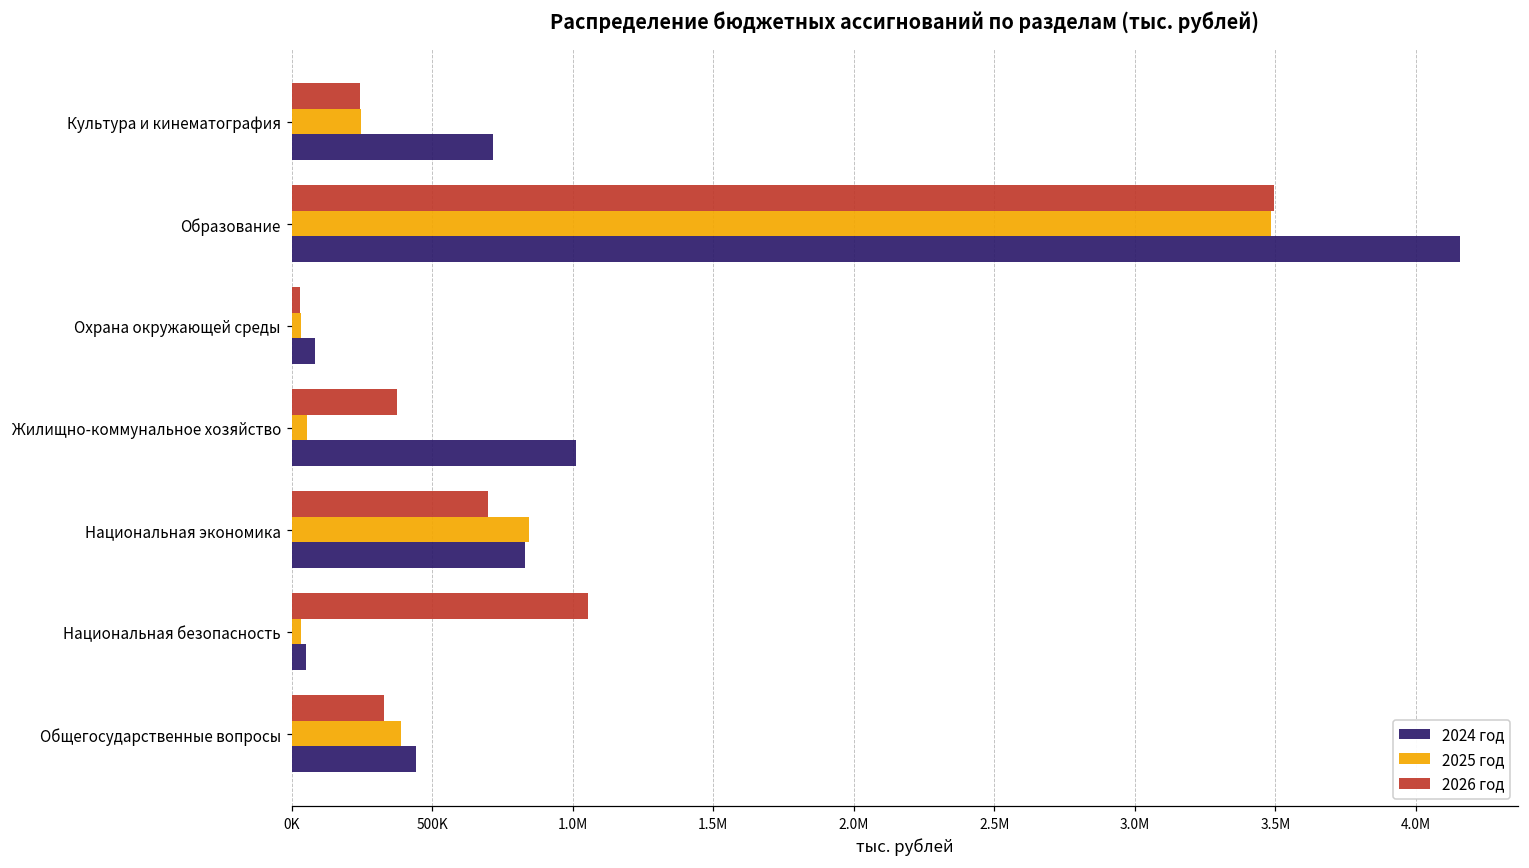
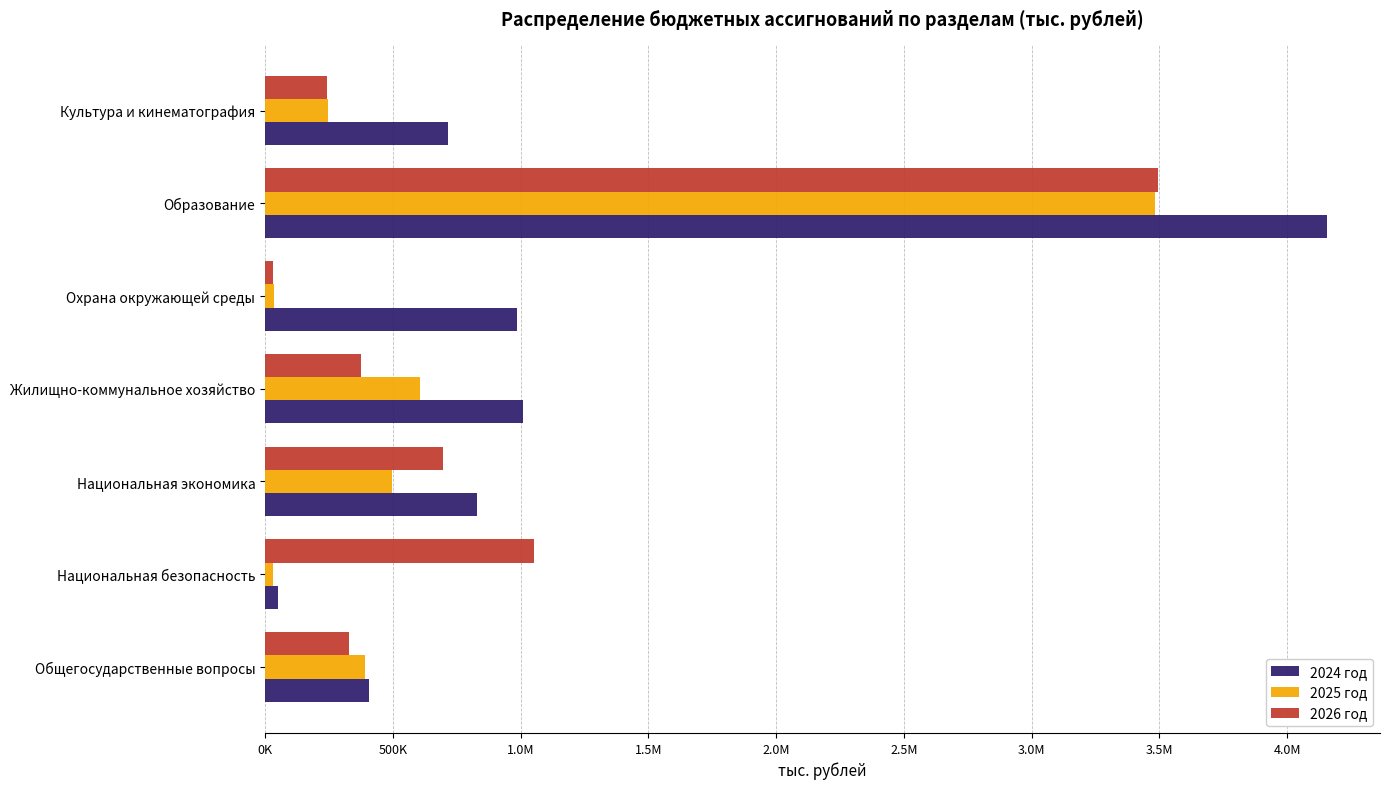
  {
    "2024 год": {
      "Культура и кинематография": 720000,
      "Образование": 4160000,
-     "Охрана окружающей среды": 80000,
+     "Охрана окружающей среды": 990000,
      "Жилищно-коммунальное хозяйство": 1010000,
      "Национальная экономика": 830000,
      "Национальная безопасность": 50000,
-     "Общегосударственные вопросы": 440000
+     "Общегосударственные вопросы": 410000
    },
    "2025 год": {
      "Культура и кинематография": 250000,
      "Образование": 3480000,
      "Охрана окружающей среды": 30000,
-     "Жилищно-коммунальное хозяйство": 60000,
-     "Национальная экономика": 850000,
+     "Жилищно-коммунальное хозяйство": 600000,
+     "Национальная экономика": 500000,
      "Национальная безопасность": 30000,
      "Общегосударственные вопросы": 390000
    },
    "2026 год": {
      "Культура и кинематография": 240000,
      "Образование": 3500000,
      "Охрана окружающей среды": 30000,
      "Жилищно-коммунальное хозяйство": 370000,
      "Национальная экономика": 700000,
      "Национальная безопасность": 1050000,
      "Общегосударственные вопросы": 330000
    }
  }
